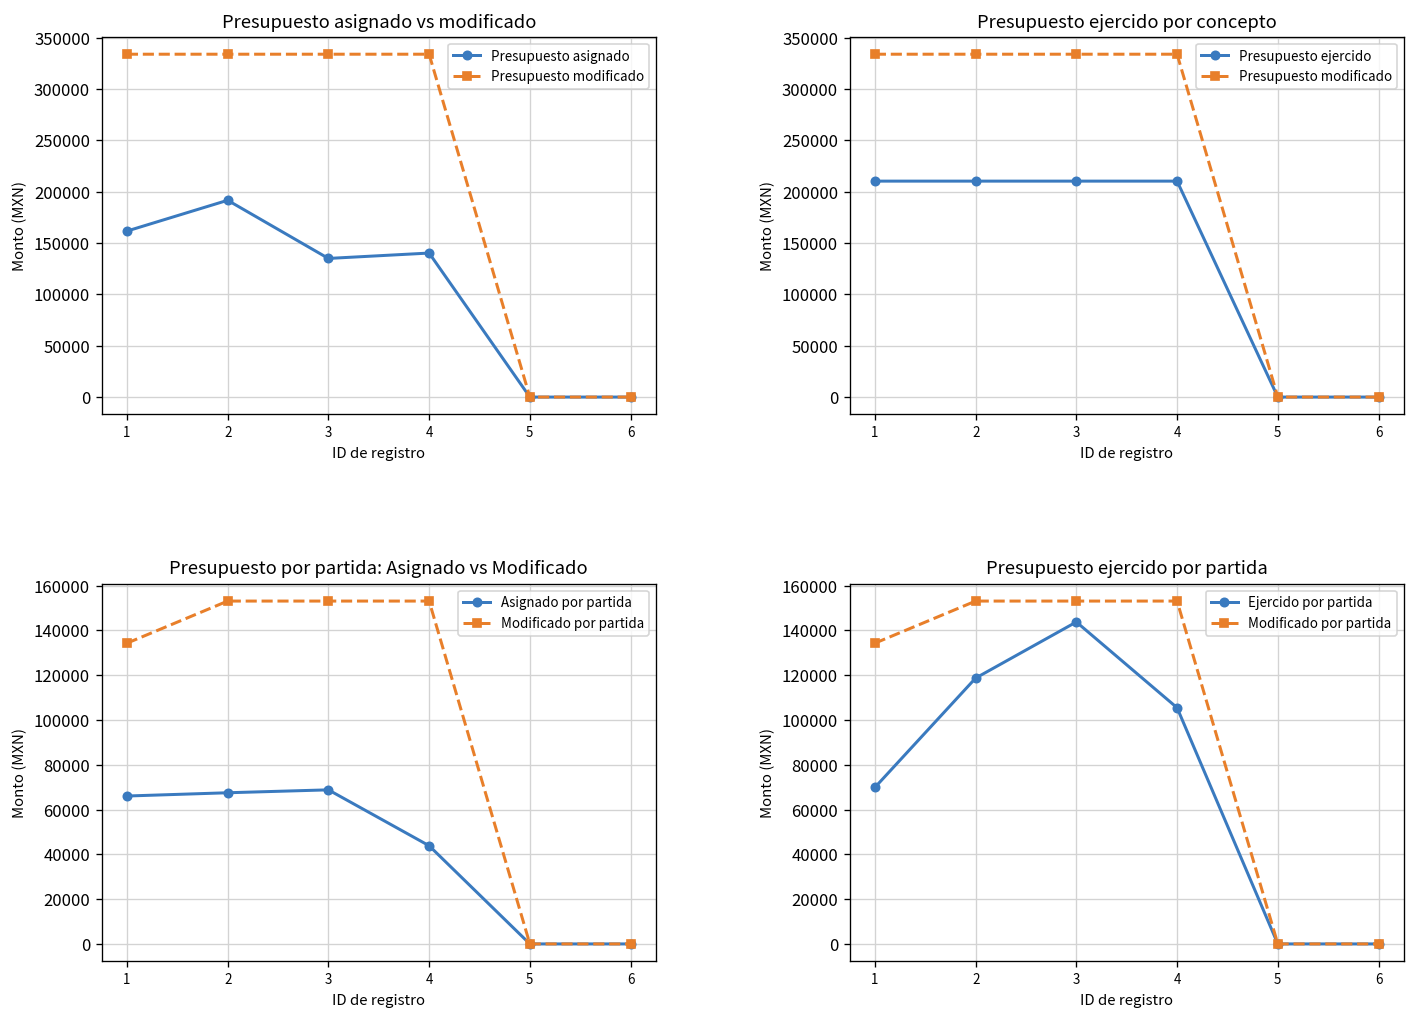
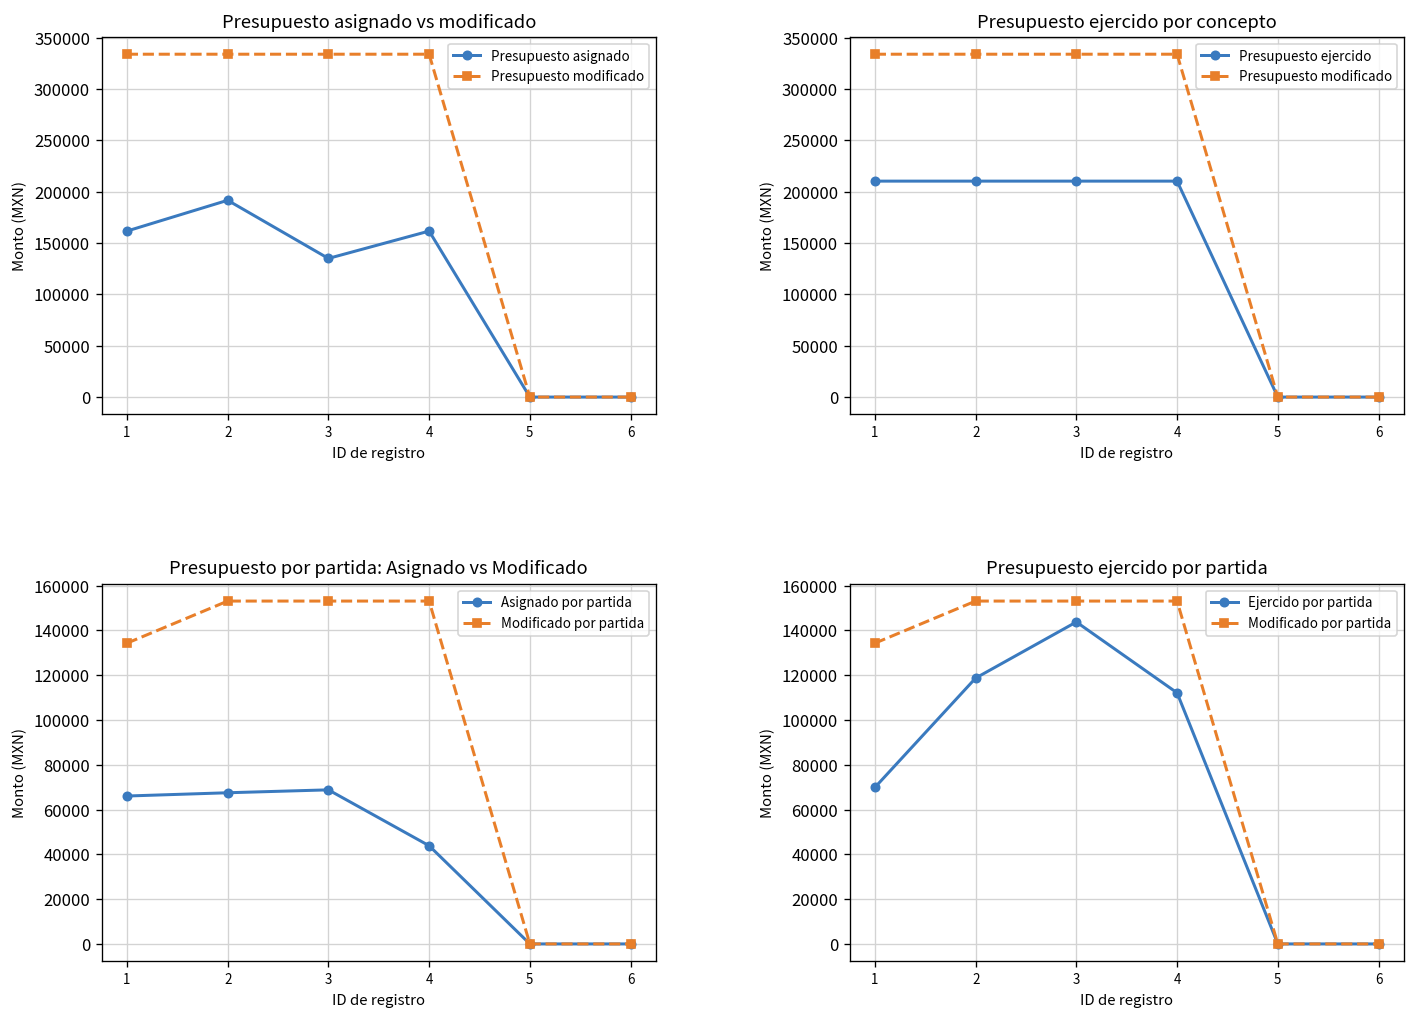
  {
    "Presupuesto asignado vs modificado": {
      "Presupuesto asignado": {
        "1": 160000,
        "2": 190000,
        "3": 140000,
-       "4": 140000
+       "4": 160000
      },
      "Presupuesto modificado": {
        "1": 330000,
        "2": 330000,
        "3": 330000,
        "4": 330000
      }
    },
    "Presupuesto ejercido por concepto": {
      "Presupuesto ejercido": {
        "1": 210000,
        "2": 210000,
        "3": 210000,
        "4": 210000
      },
      "Presupuesto modificado": {
        "1": 330000,
        "2": 330000,
        "3": 330000,
        "4": 330000
      }
    },
    "Presupuesto por partida: Asignado vs Modificado": {
      "Asignado por partida": {
        "1": 66000,
        "2": 68000,
        "3": 69000,
        "4": 44000
      },
      "Modificado por partida": {
        "1": 134000,
        "2": 153000,
        "3": 153000,
        "4": 153000
      }
    },
    "Presupuesto ejercido por partida": {
      "Ejercido por partida": {
        "1": 70000,
        "2": 119000,
        "3": 144000,
-       "4": 105000
+       "4": 112000
      },
      "Modificado por partida": {
        "1": 134000,
        "2": 153000,
        "3": 153000,
        "4": 153000
      }
    }
  }
